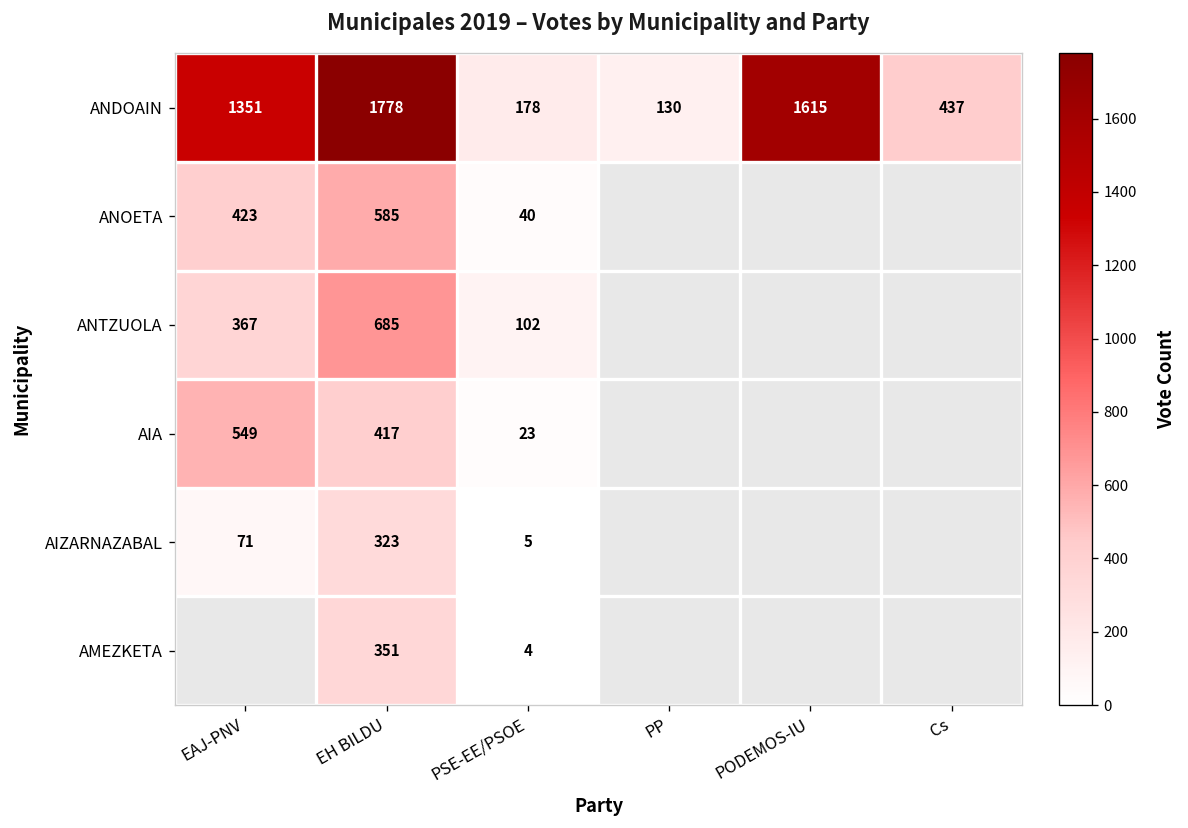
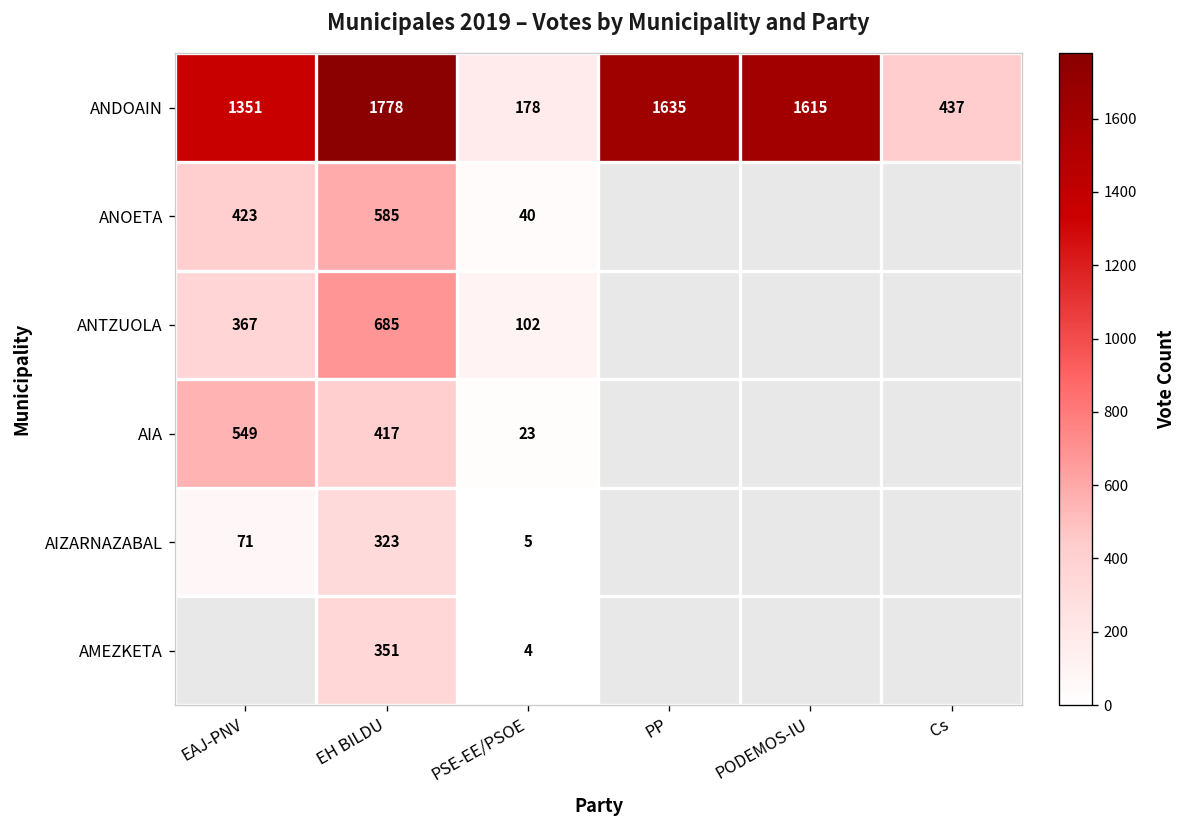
  {
    "ANDOAIN": {
-     "PP": 130
+     "PP": 1635
    }
  }
